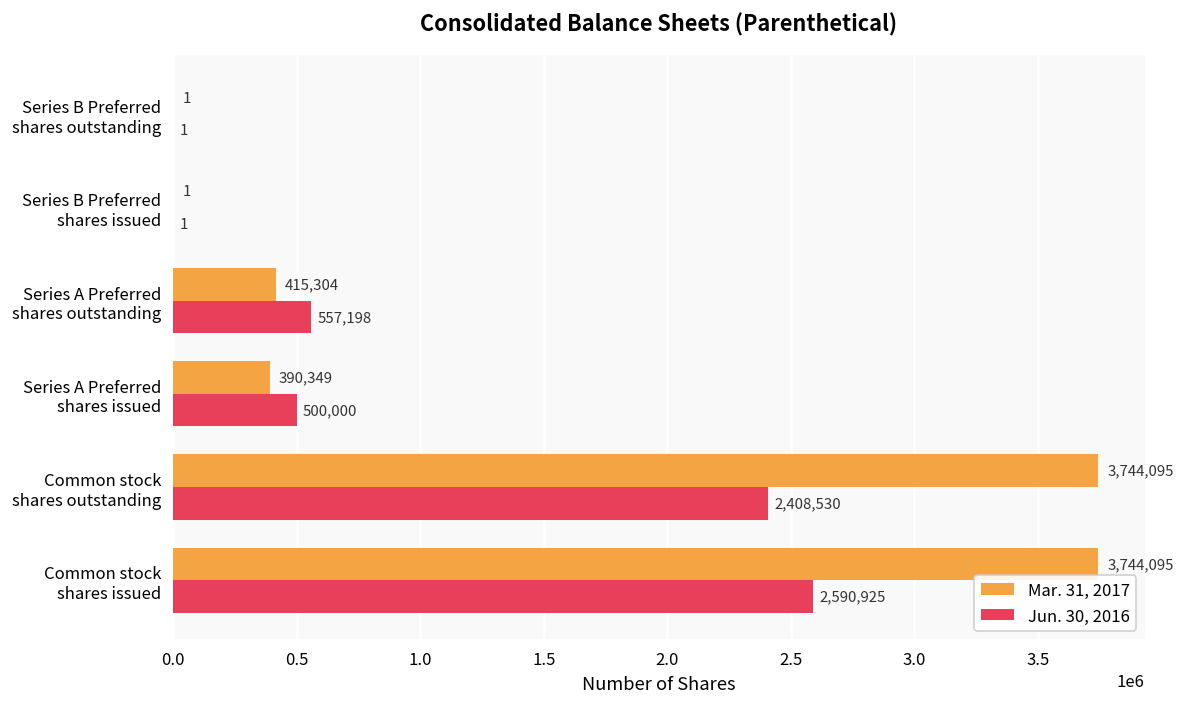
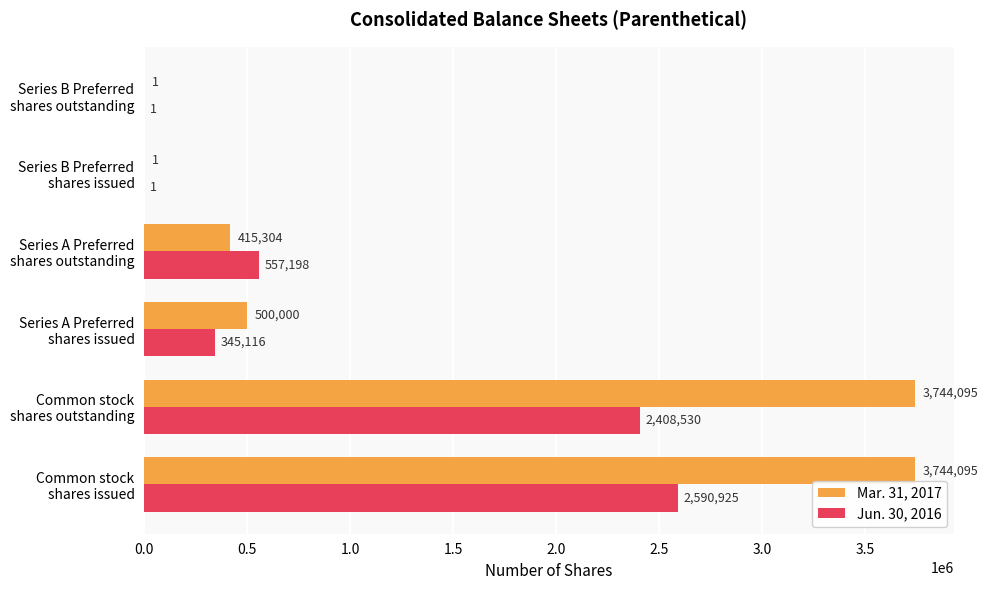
  {
    "Mar. 31, 2017": {
      "Series B Preferred shares outstanding": "1",
      "Series B Preferred shares issued": "1",
      "Series A Preferred shares outstanding": "415,304",
-     "Series A Preferred shares issued": "390,349",
+     "Series A Preferred shares issued": "500,000",
      "Common stock shares outstanding": "3,744,095",
      "Common stock shares issued": "3,744,095"
    },
    "Jun. 30, 2016": {
      "Series B Preferred shares outstanding": "1",
      "Series B Preferred shares issued": "1",
      "Series A Preferred shares outstanding": "557,198",
-     "Series A Preferred shares issued": "500,000",
+     "Series A Preferred shares issued": "345,116",
      "Common stock shares outstanding": "2,408,530",
      "Common stock shares issued": "2,590,925"
    }
  }
